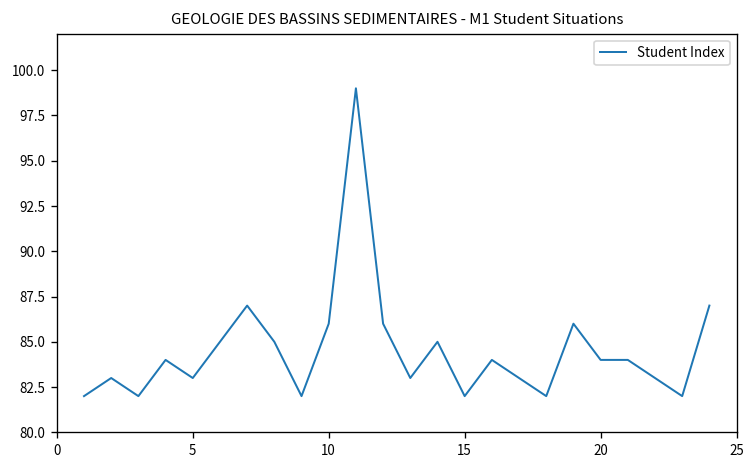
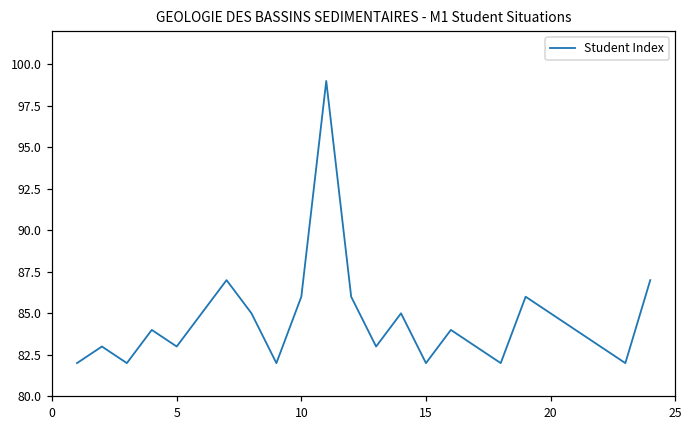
  {
    "5": 83,
    "10": 86,
    "15": 82,
-   "20": 84
+   "20": 85
  }
